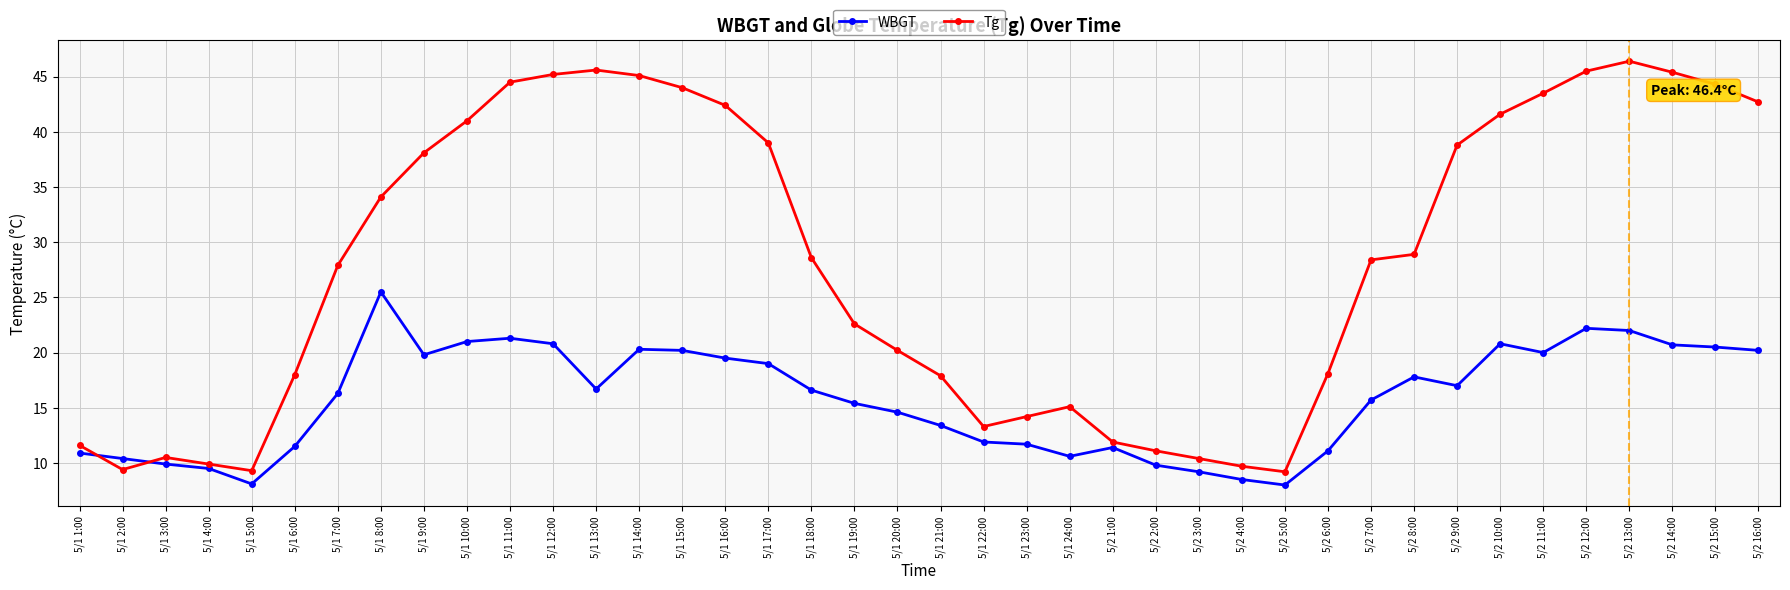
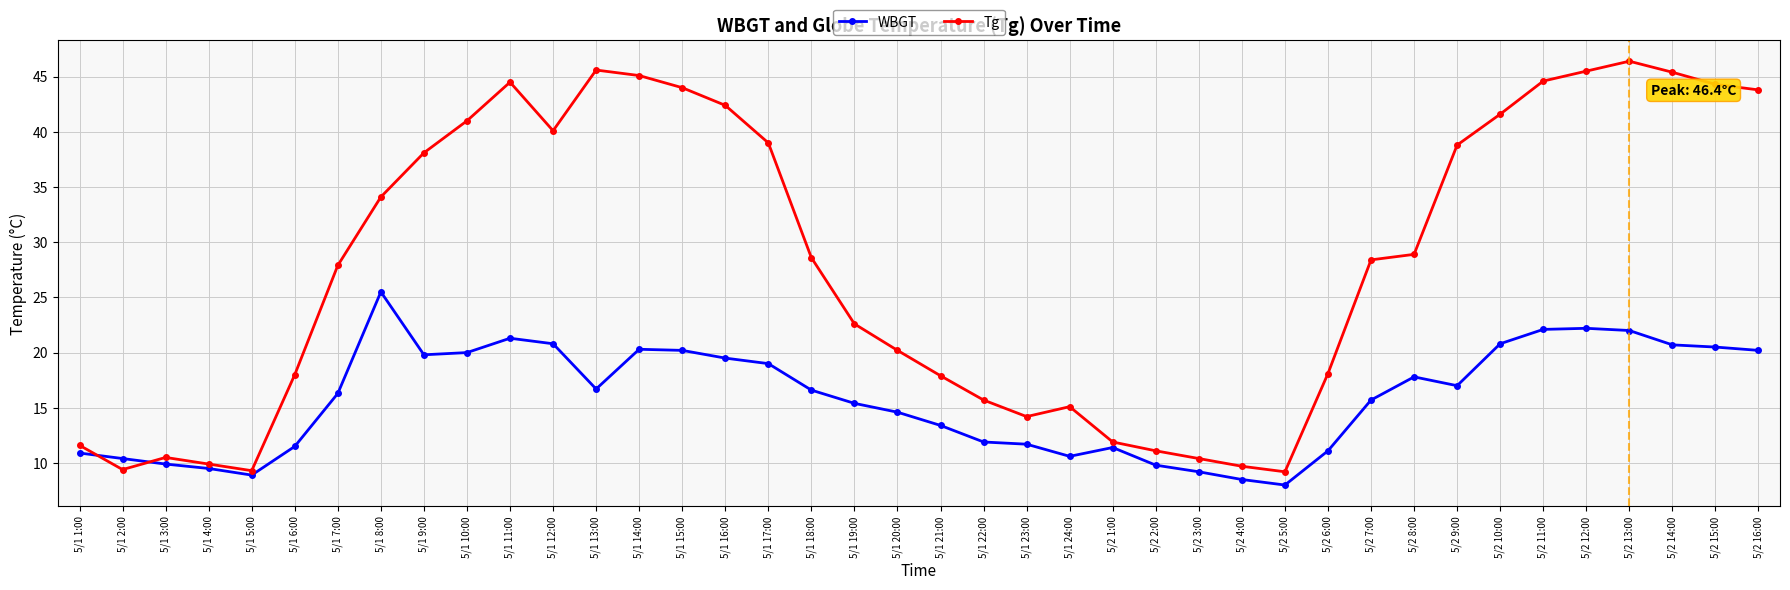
  {
    "WBGT": {
      "5/1 1:00": 10.9,
      "5/1 2:00": 10.4,
      "5/1 3:00": 9.9,
      "5/1 4:00": 9.5,
-     "5/1 5:00": 8.1,
+     "5/1 5:00": 8.9,
      "5/1 6:00": 11.5,
      "5/1 7:00": 16.3,
      "5/1 8:00": 25.5,
      "5/1 9:00": 19.8,
-     "5/1 10:00": 21,
+     "5/1 10:00": 20,
      "5/1 11:00": 21.3,
      "5/1 12:00": 20.8,
      "5/1 13:00": 16.7,
      "5/1 14:00": 20.3,
      "5/1 15:00": 20.2,
      "5/1 16:00": 19.5,
      "5/1 17:00": 19.0,
      "5/1 18:00": 16.6,
      "5/1 19:00": 15.4,
      "5/1 20:00": 14.6,
      "5/1 21:00": 13.4,
      "5/1 22:00": 11.9,
      "5/1 23:00": 11.7,
      "5/1 24:00": 10.6,
      "5/2 1:00": 11.4,
      "5/2 2:00": 9.8,
      "5/2 3:00": 9.2,
      "5/2 4:00": 8.5,
      "5/2 5:00": 8.0,
      "5/2 6:00": 11.1,
      "5/2 7:00": 15.7,
      "5/2 8:00": 17.8,
      "5/2 9:00": 17.0,
      "5/2 10:00": 20.8,
-     "5/2 11:00": 20.0,
+     "5/2 11:00": 22.1,
      "5/2 12:00": 22.2,
      "5/2 13:00": 22.0,
      "5/2 14:00": 20.7,
      "5/2 15:00": 20.5,
      "5/2 16:00": 20.2
    },
    "Tg": {
      "5/1 1:00": 11.6,
      "5/1 2:00": 9.4,
      "5/1 3:00": 10.5,
      "5/1 4:00": 9.9,
      "5/1 5:00": 9.3,
      "5/1 6:00": 18.0,
      "5/1 7:00": 27.9,
      "5/1 8:00": 34.1,
      "5/1 9:00": 38.1,
      "5/1 10:00": 41.0,
      "5/1 11:00": 44.5,
-     "5/1 12:00": 45.2,
+     "5/1 12:00": 40.1,
      "5/1 13:00": 45.6,
      "5/1 14:00": 45.1,
      "5/1 15:00": 44.0,
      "5/1 16:00": 42.4,
      "5/1 17:00": 39.0,
      "5/1 18:00": 28.6,
      "5/1 19:00": 22.6,
      "5/1 20:00": 20.2,
      "5/1 21:00": 17.9,
-     "5/1 22:00": 13.3,
+     "5/1 22:00": 15.7,
      "5/1 23:00": 14.2,
      "5/1 24:00": 15.1,
      "5/2 1:00": 11.9,
      "5/2 2:00": 11.1,
      "5/2 3:00": 10.4,
      "5/2 4:00": 9.7,
      "5/2 5:00": 9.2,
      "5/2 6:00": 18.1,
      "5/2 7:00": 28.4,
      "5/2 8:00": 28.9,
      "5/2 9:00": 38.8,
      "5/2 10:00": 41.6,
-     "5/2 11:00": 43.5,
+     "5/2 11:00": 44.6,
      "5/2 12:00": 45.5,
      "5/2 13:00": 46.4,
      "5/2 14:00": 45.4,
-     "5/2 16:00": 42.7
+     "5/2 16:00": 43.8
    }
  }
